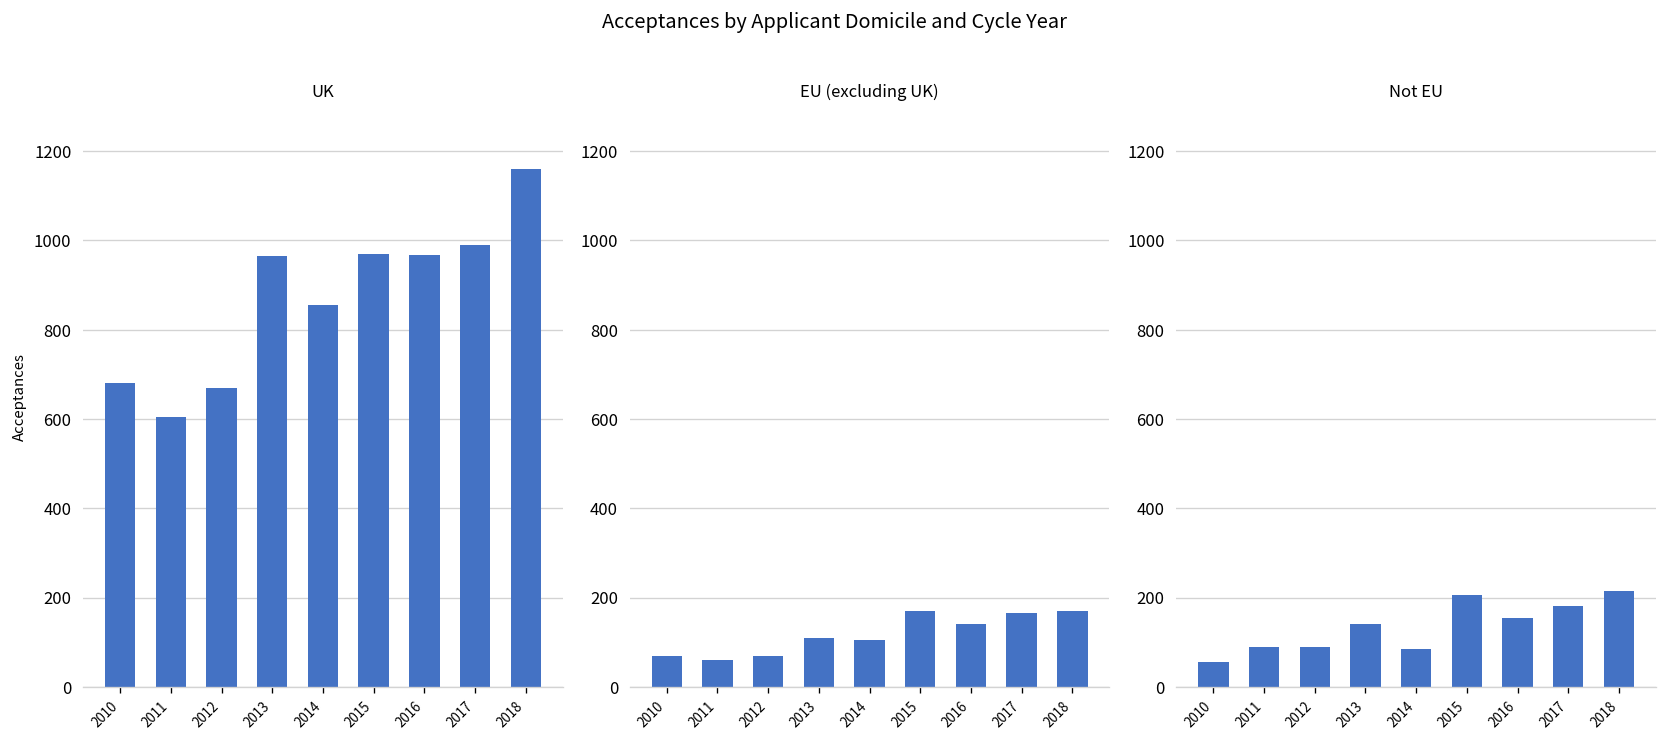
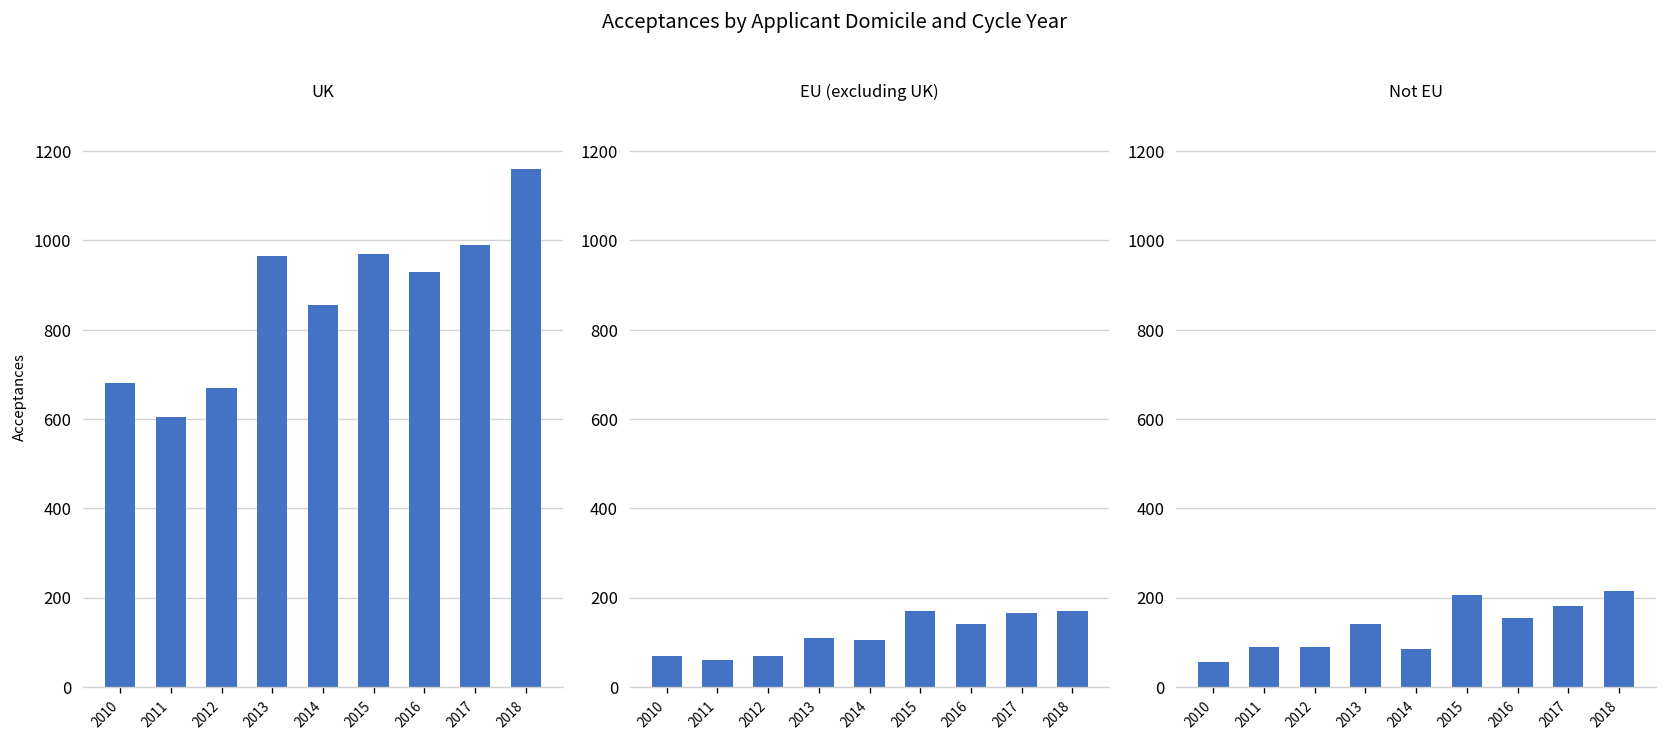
  {
    "UK": {
      "2010": 680,
      "2011": 610,
      "2012": 670,
      "2013": 970,
      "2014": 860,
      "2015": 970,
-     "2016": 970,
+     "2016": 930,
      "2017": 990,
      "2018": 1160
    },
    "EU (excluding UK)": {
      "2010": 70,
      "2011": 60,
      "2012": 70,
      "2013": 110,
      "2014": 110,
      "2015": 170,
      "2016": 140,
      "2017": 170,
      "2018": 170
    },
    "Not EU": {
      "2010": 60,
      "2011": 90,
      "2012": 90,
      "2013": 140,
      "2014": 90,
      "2015": 210,
      "2016": 160,
      "2017": 180,
      "2018": 220
    }
  }
